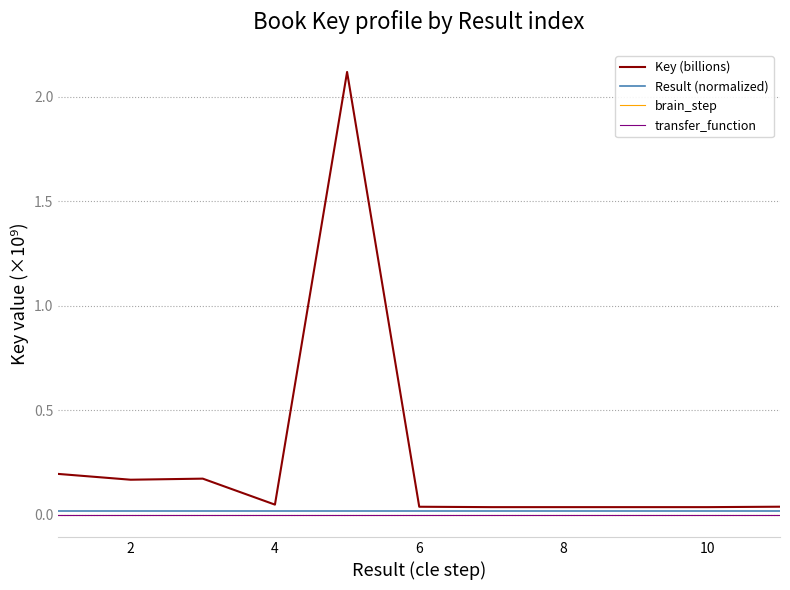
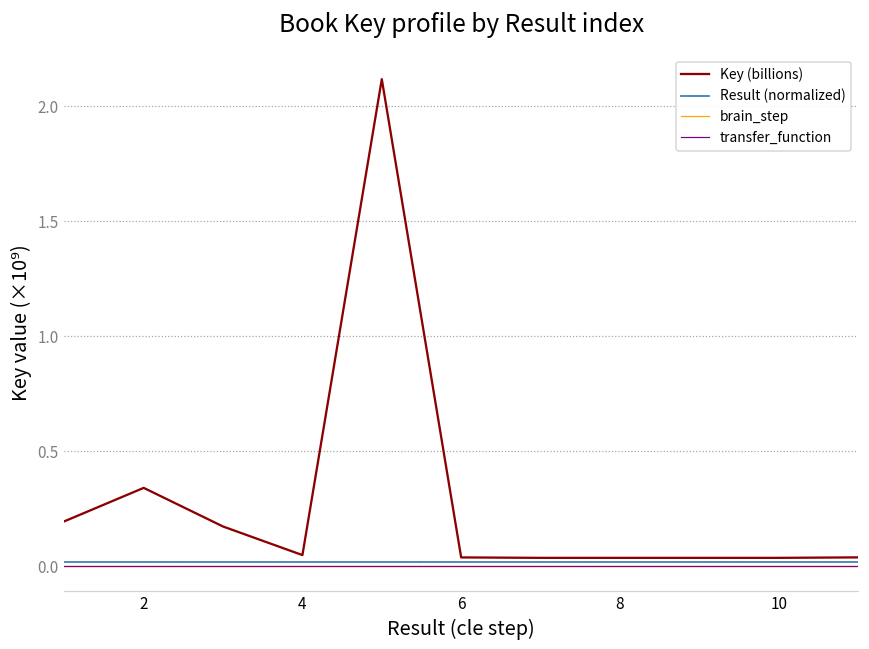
  {
    "Key (billions)": {
-     "2": 0.17,
+     "2": 0.34,
      "4": 0.05,
      "6": 0.04,
      "8": 0.04,
      "10": 0.04
    },
    "Result (normalized)": {
      "2": 0.02,
      "4": 0.02,
      "6": 0.02,
      "8": 0.02,
      "10": 0.02
    },
    "transfer_function": {
      "2": 0.00,
      "4": 0.00,
      "6": 0.00,
      "8": 0.00,
      "10": 0.00
    }
  }
